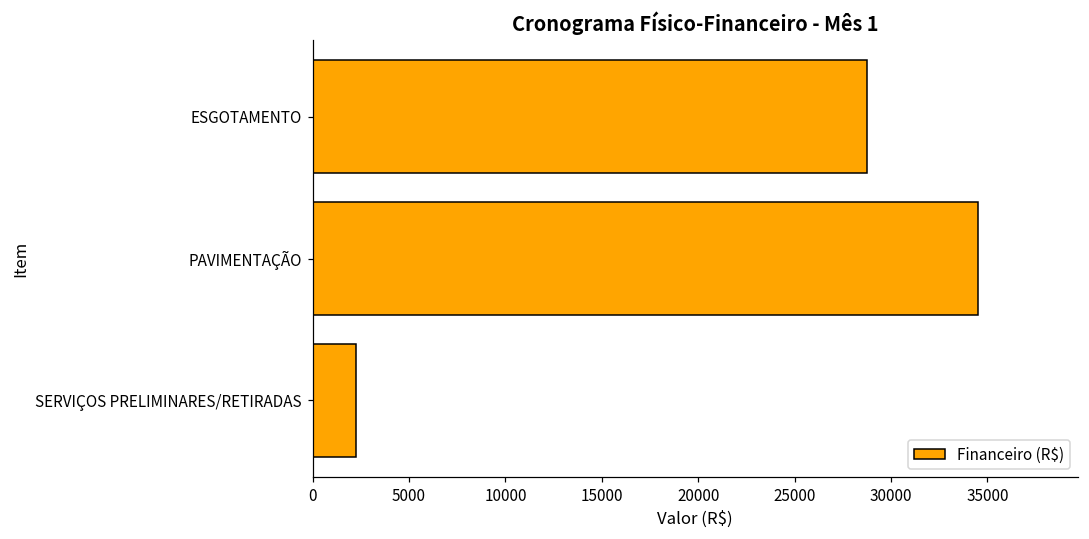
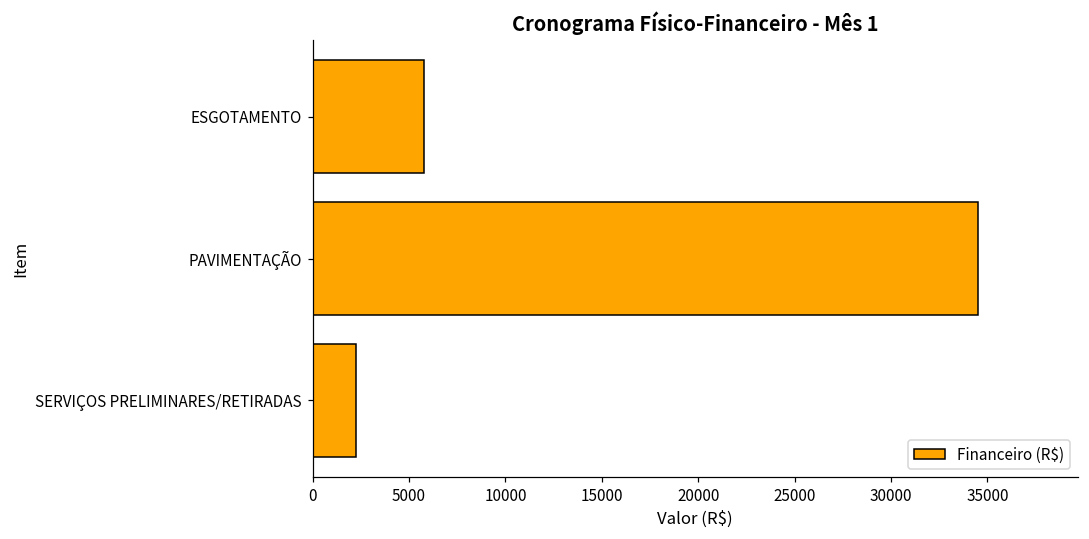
  {
-   "ESGOTAMENTO": 28800,
+   "ESGOTAMENTO": 5800,
    "PAVIMENTAÇÃO": 34500,
    "SERVIÇOS PRELIMINARES/RETIRADAS": 2300
  }
